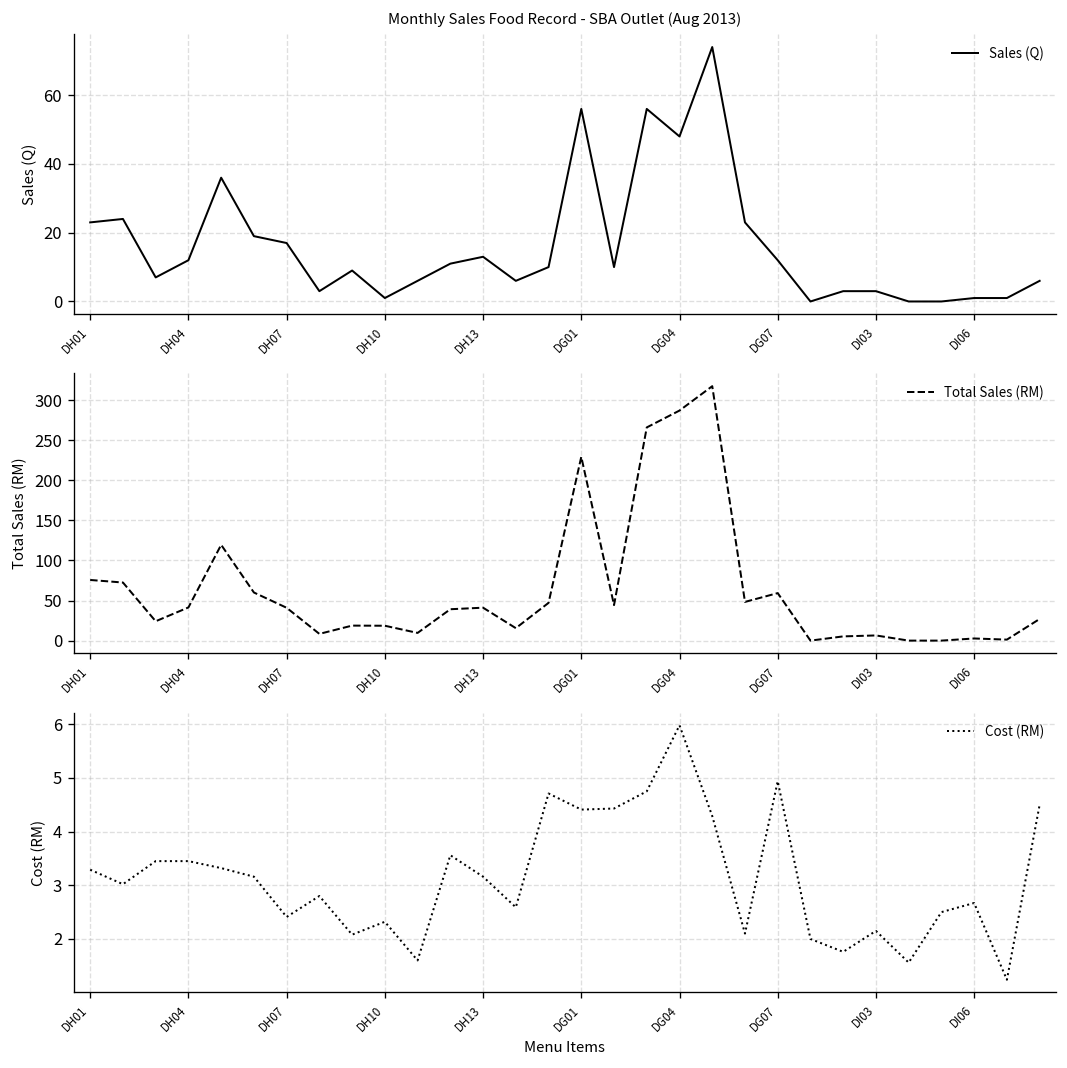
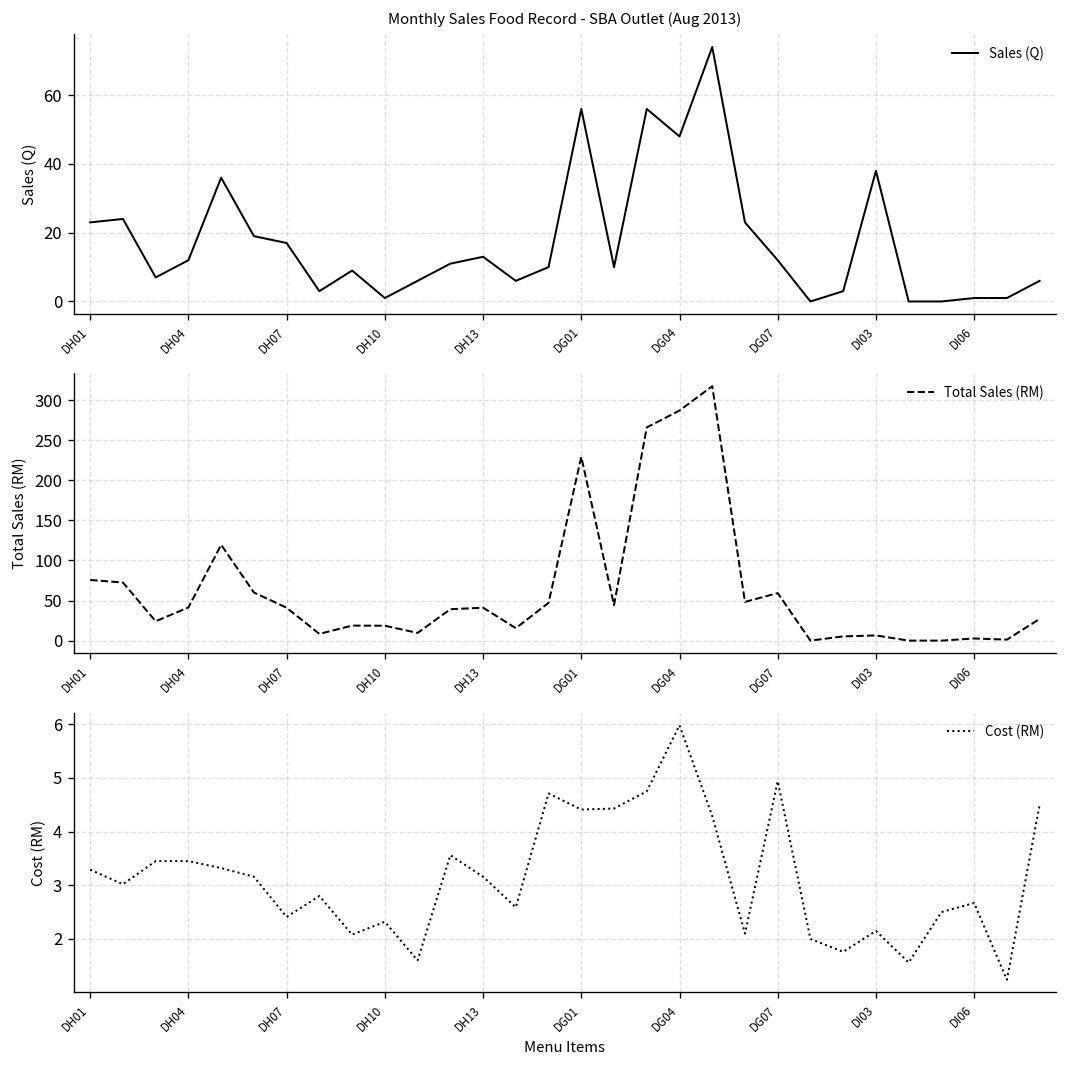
  {
    "Monthly Sales Food Record - SBA Outlet (Aug 2013)": {
      "DH01": 23,
      "DH04": 12,
      "DH07": 17,
      "DH10": 1,
      "DH13": 13,
      "DG01": 56,
      "DG04": 48,
      "DG07": 12,
-     "DI03": 3,
+     "DI03": 38,
      "DI06": 1
    }
  }
